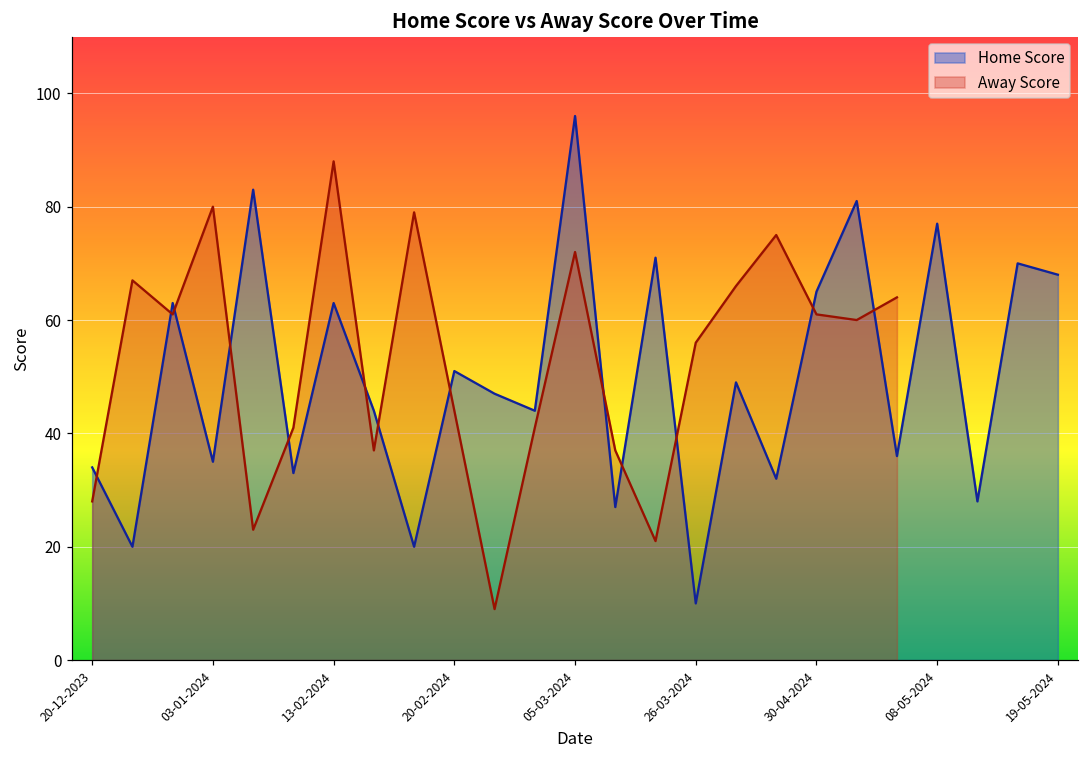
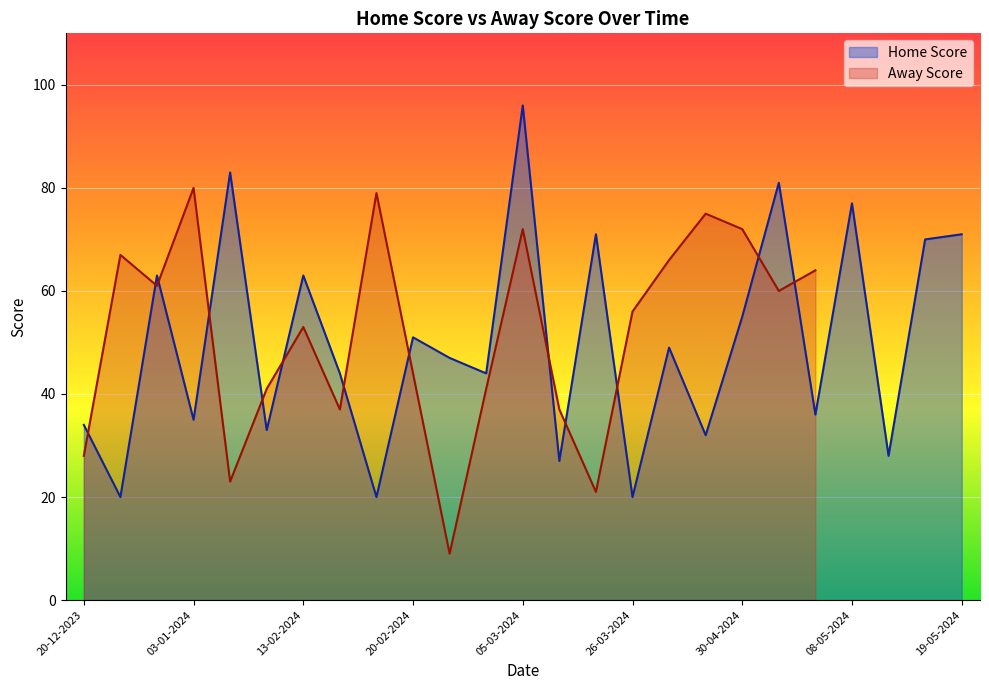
  {
    "Home Score": {
      "03-01-2024": 35,
      "13-02-2024": 63,
      "20-02-2024": 51,
      "05-03-2024": 96,
-     "26-03-2024": 10,
-     "30-04-2024": 65,
-     "19-05-2024": 68
+     "26-03-2024": 20,
+     "30-04-2024": 55,
+     "19-05-2024": 71
    },
    "Away Score": {
      "20-12-2023": 28,
      "03-01-2024": 80,
-     "13-02-2024": 88,
+     "13-02-2024": 53,
      "20-02-2024": 44,
      "05-03-2024": 72,
      "26-03-2024": 56,
-     "30-04-2024": 61
+     "30-04-2024": 72
    }
  }
